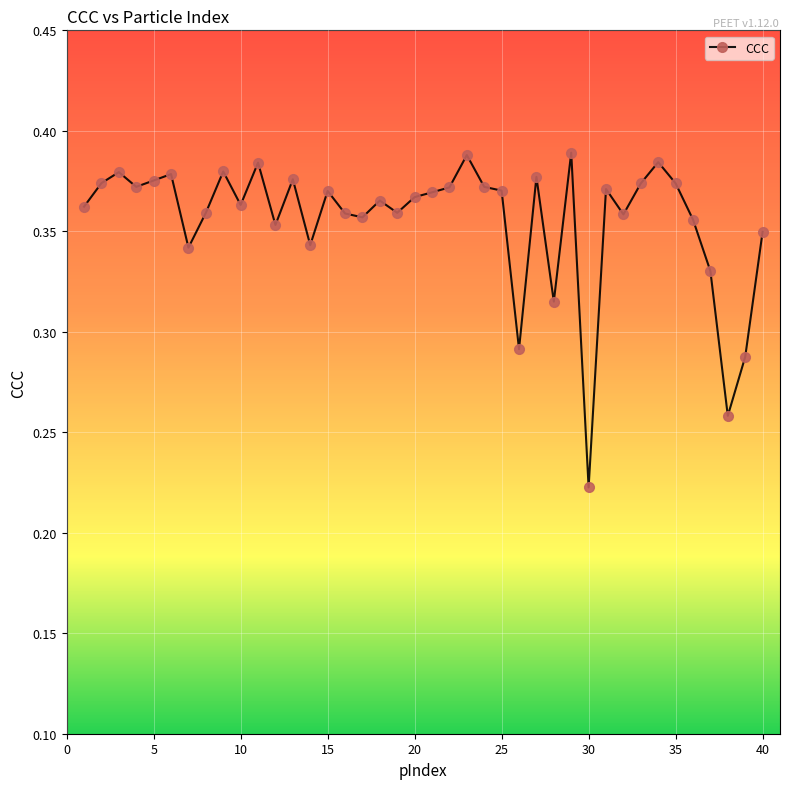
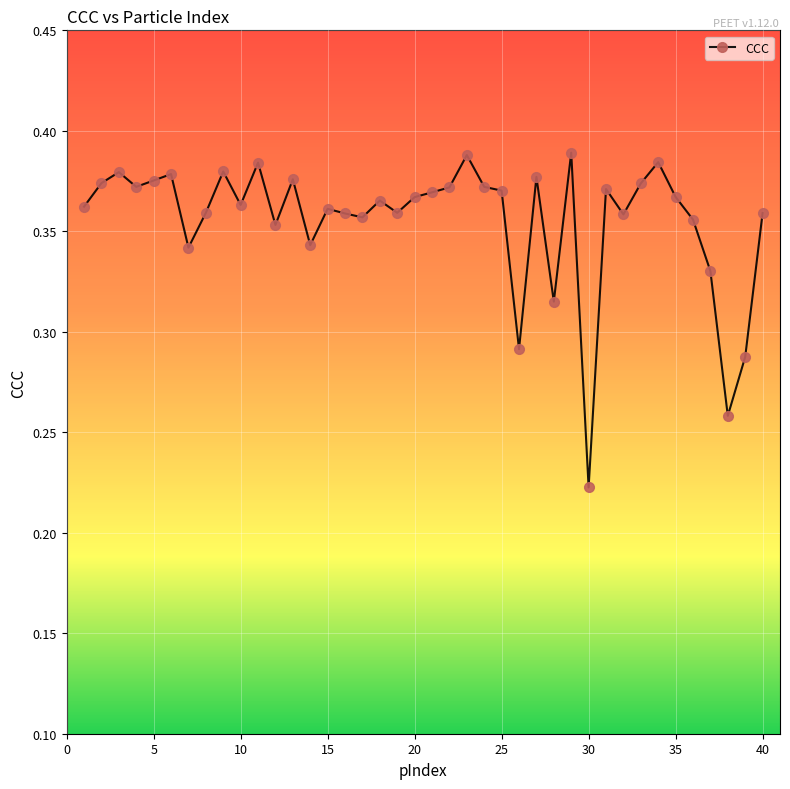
  {
    "5": 0.375,
    "10": 0.363,
-   "15": 0.370,
+   "15": 0.361,
    "20": 0.367,
    "25": 0.370,
    "30": 0.223,
-   "35": 0.374,
-   "40": 0.350
+   "35": 0.367,
+   "40": 0.359
  }
